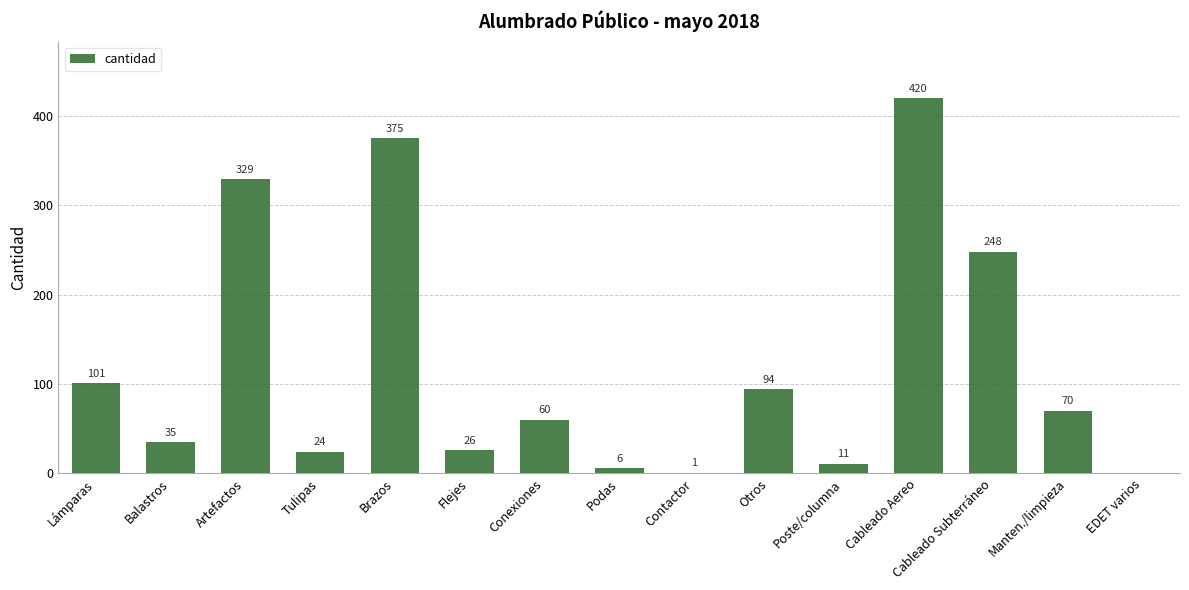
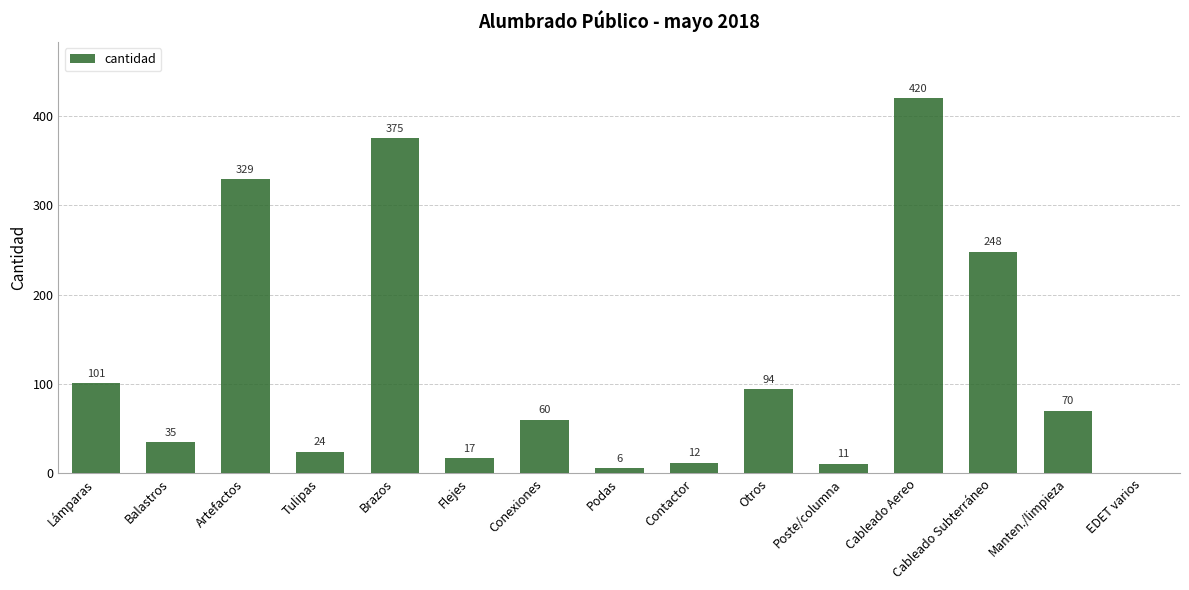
  {
    "Lámparas": 101,
    "Balastros": 35,
    "Artefactos": 329,
    "Tulipas": 24,
    "Brazos": 375,
-   "Flejes": 26,
+   "Flejes": 17,
    "Conexiones": 60,
    "Podas": 6,
-   "Contactor": 1,
+   "Contactor": 12,
    "Otros": 94,
    "Poste/columna": 11,
    "Cableado Aereo": 420,
    "Cableado Subterráneo": 248,
    "Manten./limpieza": 70
  }
